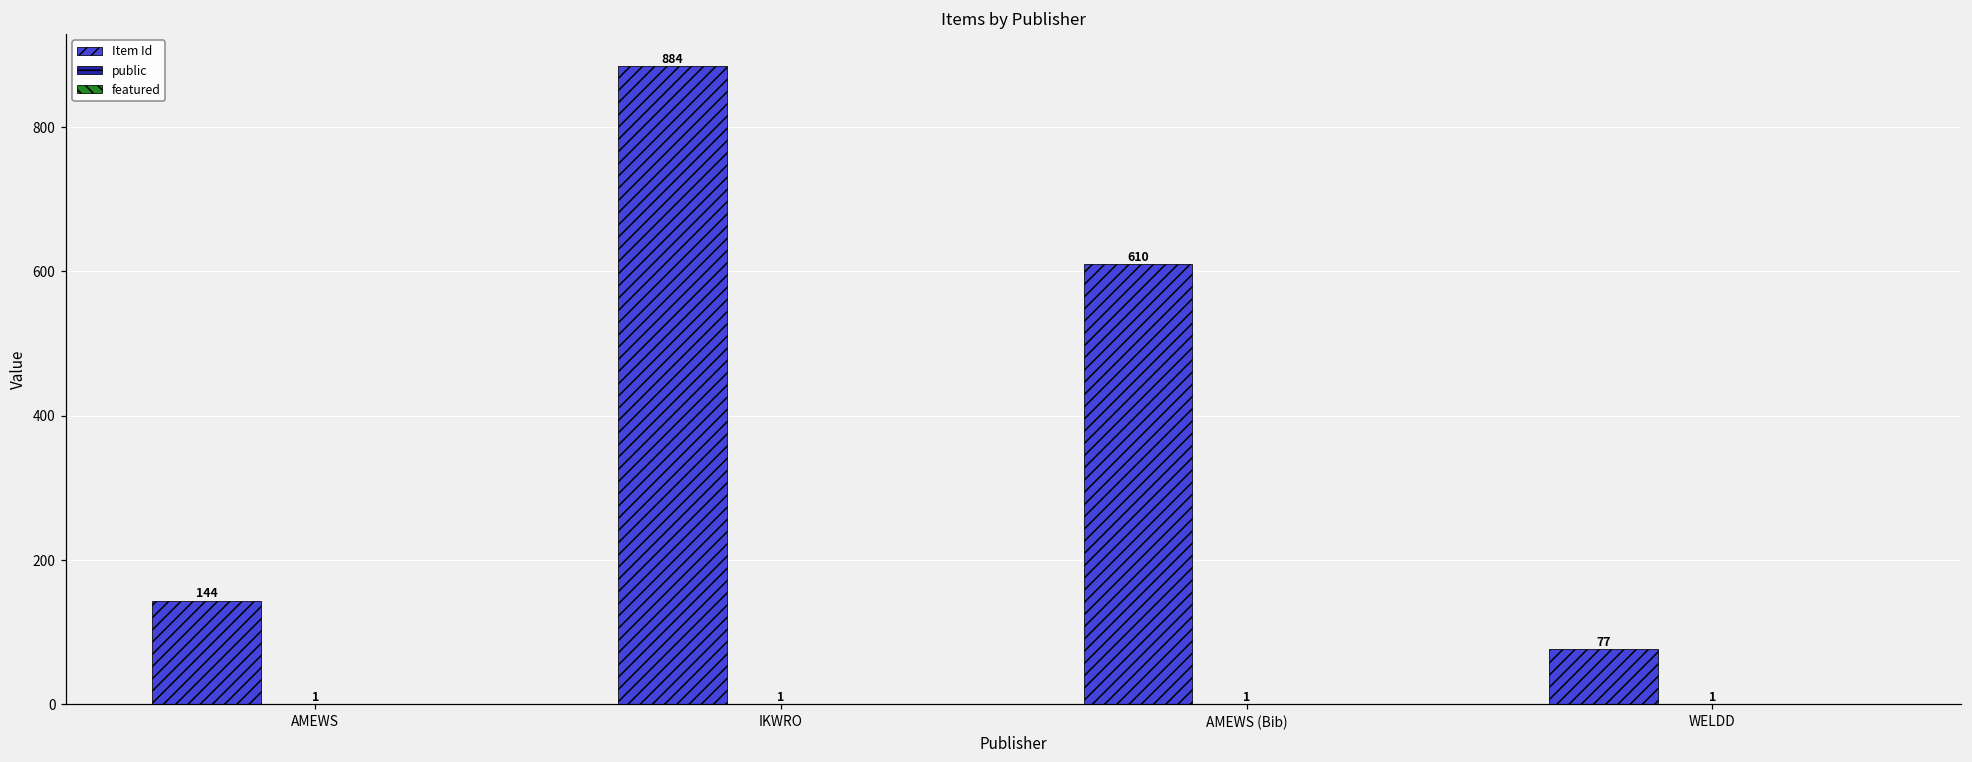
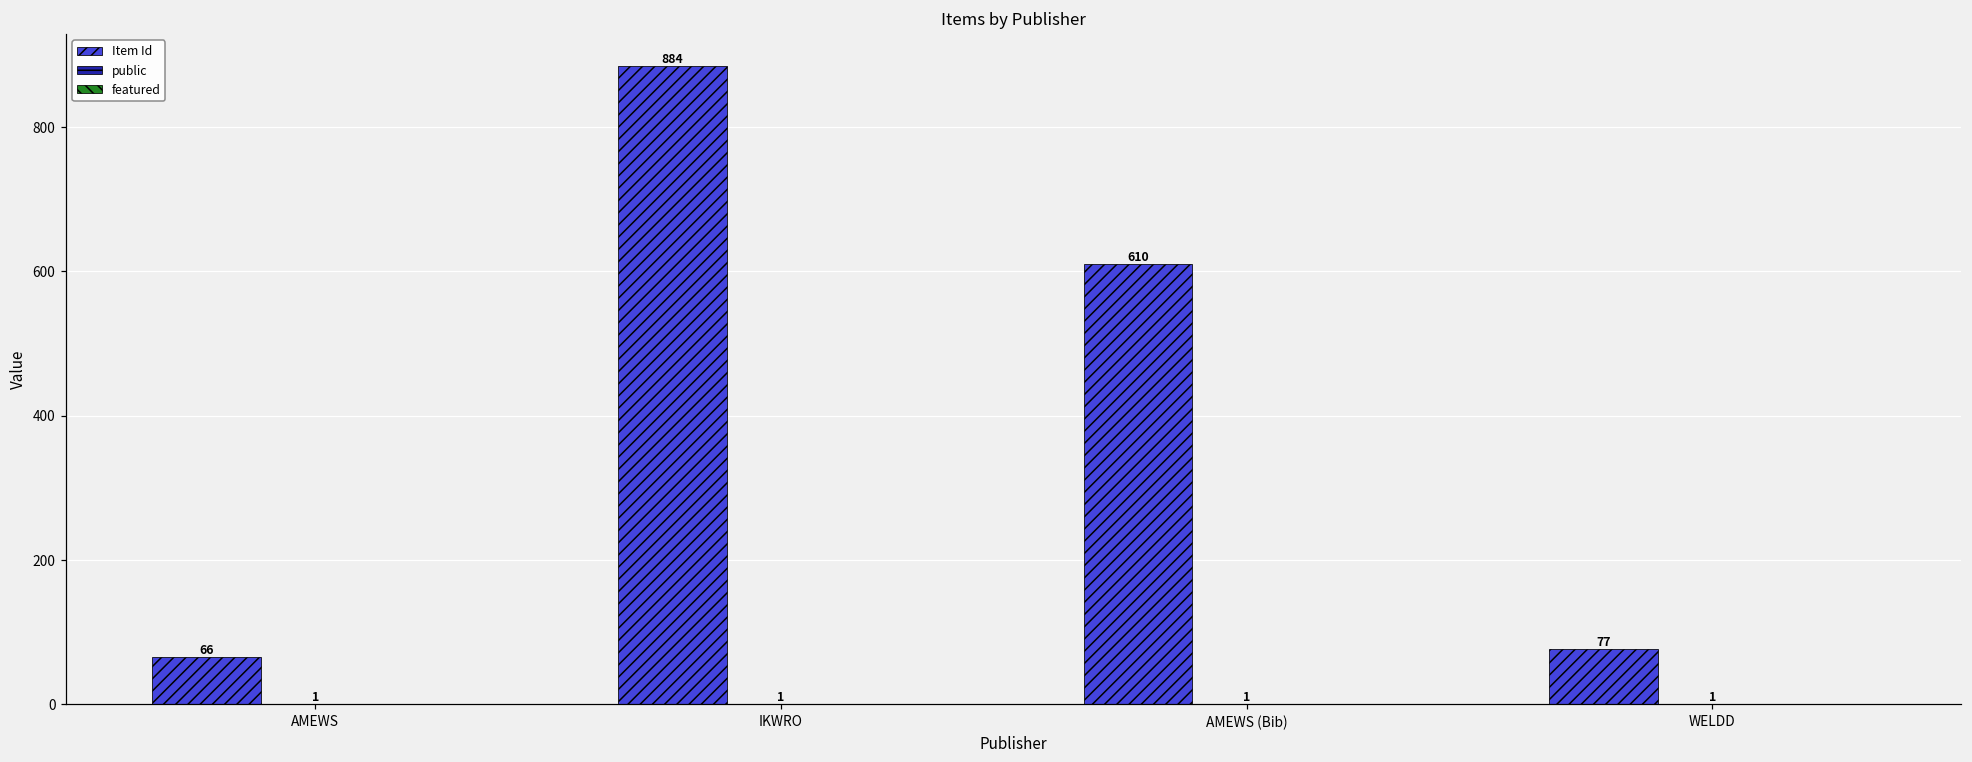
  {
    "Item Id": {
-     "AMEWS": 144,
+     "AMEWS": 66,
      "IKWRO": 884,
      "AMEWS (Bib)": 610,
      "WELDD": 77
    },
    "public": {
      "AMEWS": 1,
      "IKWRO": 1,
      "AMEWS (Bib)": 1,
      "WELDD": 1
    },
    "featured": {
      "AMEWS": 0,
      "IKWRO": 0,
      "AMEWS (Bib)": 0,
      "WELDD": 0
    }
  }
